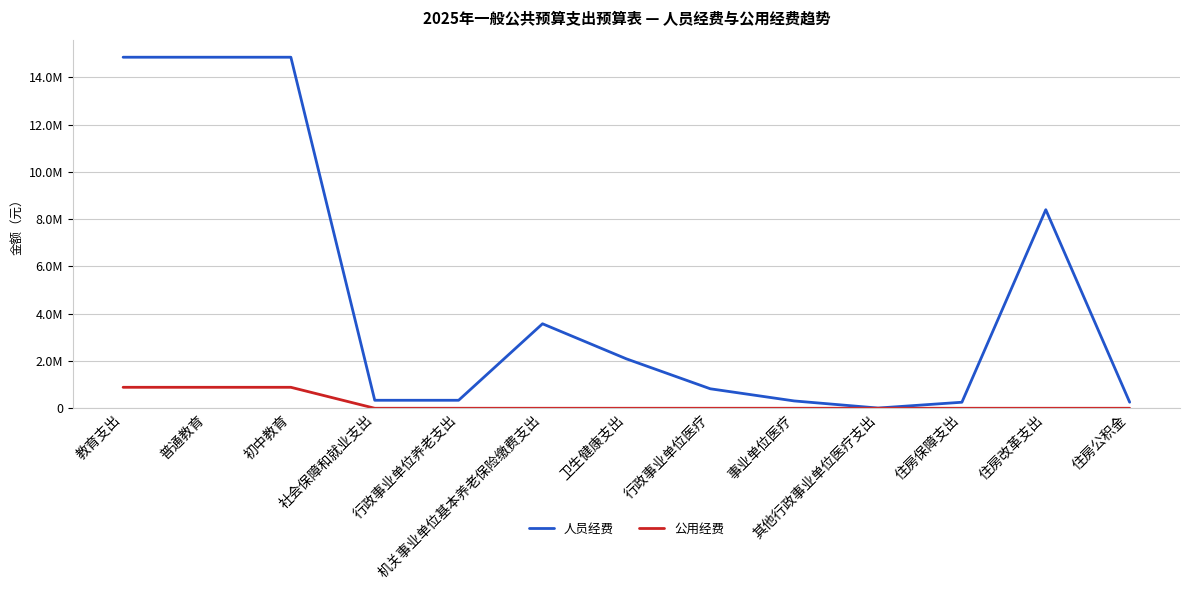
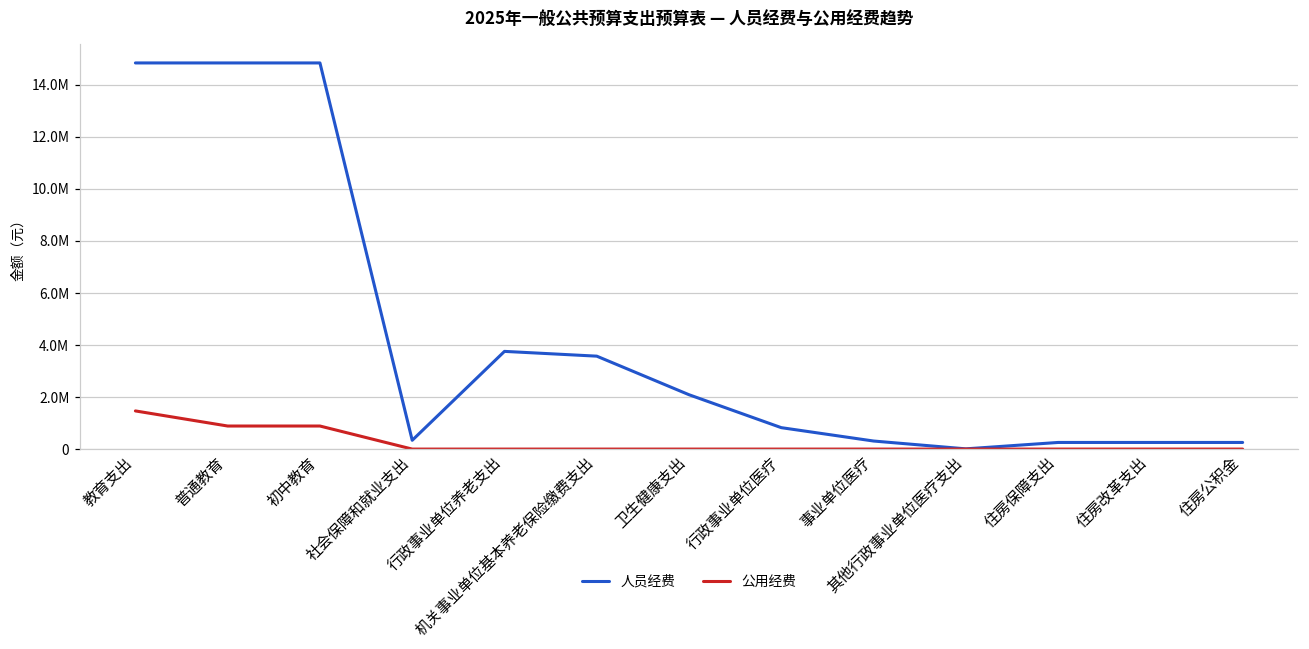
  {
    "人员经费": {
      "教育支出": 14800000,
      "普通教育": 14800000,
      "初中教育": 14800000,
      "社会保障和就业支出": 300000,
-     "行政事业单位养老支出": 300000,
+     "行政事业单位养老支出": 3800000,
      "机关事业单位基本养老保险缴费支出": 3600000,
      "卫生健康支出": 2100000,
      "行政事业单位医疗": 800000,
      "事业单位医疗": 300000,
      "住房保障支出": 300000,
-     "住房改革支出": 8400000,
+     "住房改革支出": 300000,
      "住房公积金": 300000
    },
    "公用经费": {
-     "教育支出": 900000,
+     "教育支出": 1500000,
      "普通教育": 900000,
      "初中教育": 900000,
      "社会保障和就业支出": 0,
      "行政事业单位养老支出": 0,
      "机关事业单位基本养老保险缴费支出": 0,
      "卫生健康支出": 0,
      "行政事业单位医疗": 0,
      "事业单位医疗": 0,
      "住房保障支出": 0,
      "住房改革支出": 0,
      "住房公积金": 0
    }
  }
